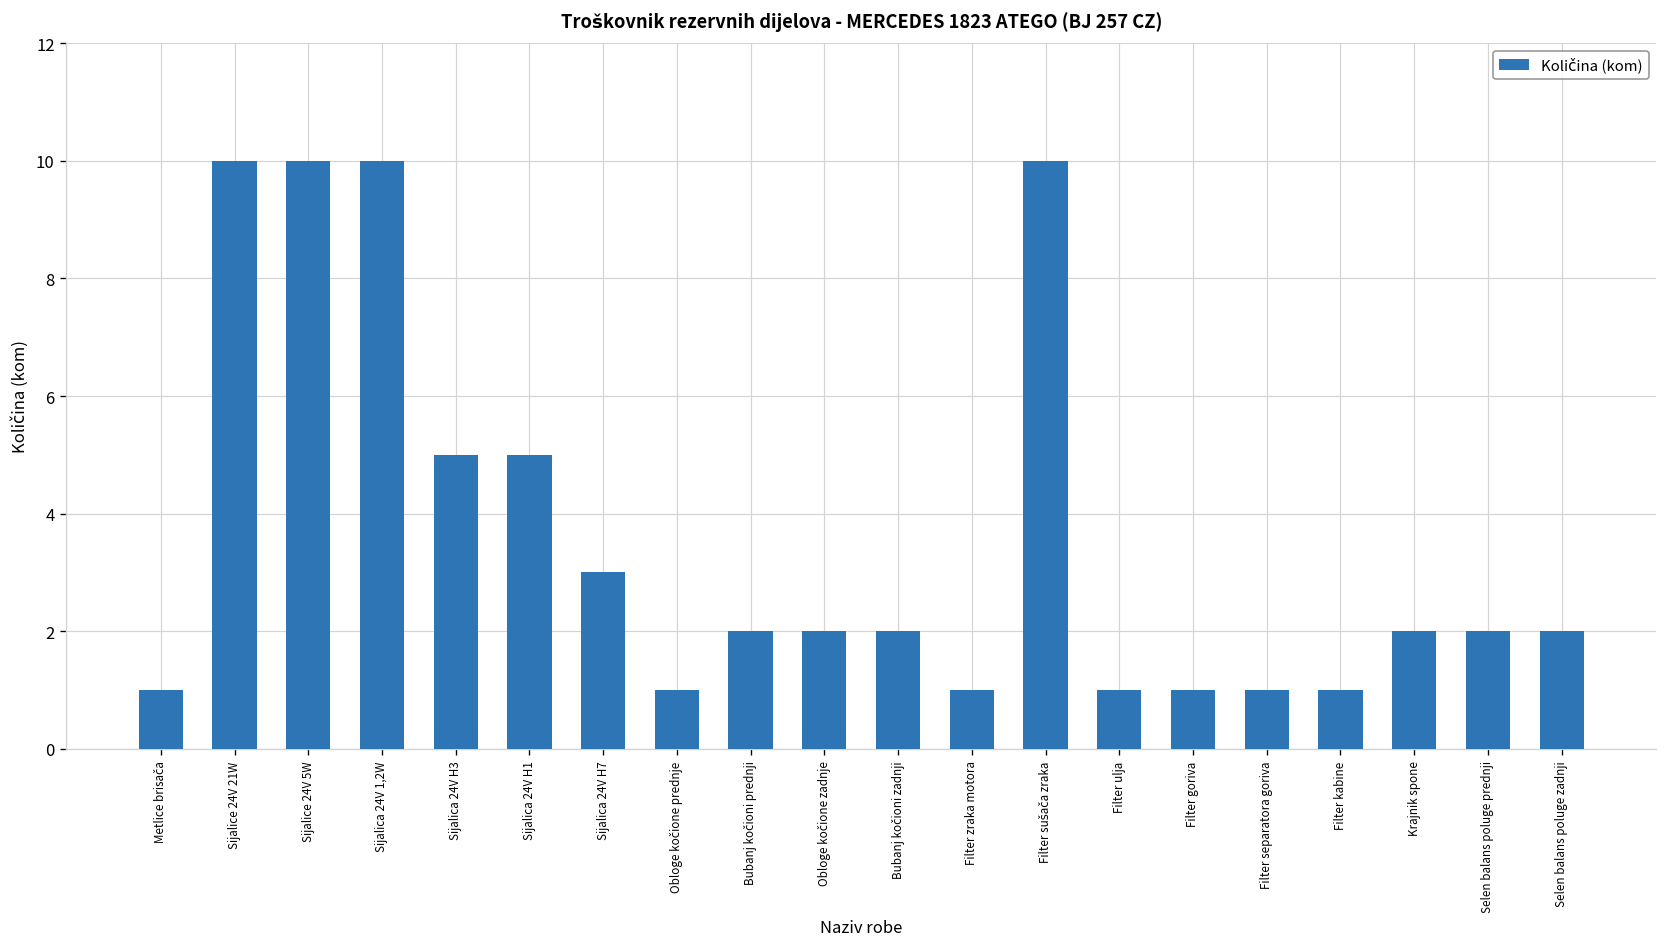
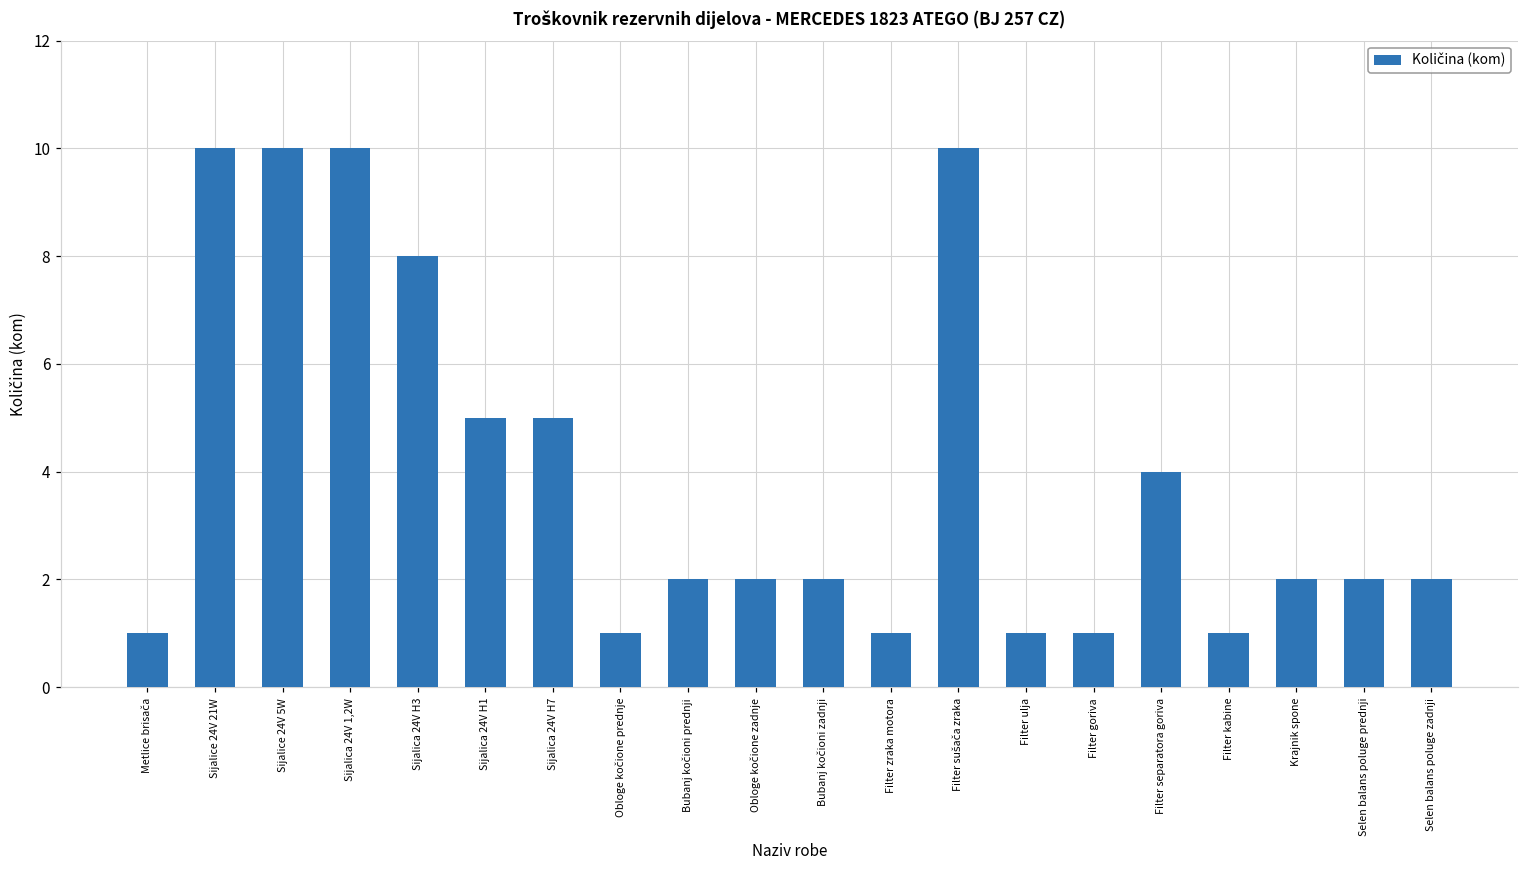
  {
    "Metlice brisača": 1,
    "Sijalice 24V 21W": 10,
    "Sijalice 24V 5W": 10,
    "Sijalica 24V 1,2W": 10,
-   "Sijalica 24V H3": 5,
+   "Sijalica 24V H3": 8,
    "Sijalica 24V H1": 5,
-   "Sijalica 24V H7": 3,
+   "Sijalica 24V H7": 5,
    "Obloge kočione prednje": 1,
    "Bubanj kočioni prednji": 2,
    "Obloge kočione zadnje": 2,
    "Bubanj kočioni zadnji": 2,
    "Filter zraka motora": 1,
    "Filter sušača zraka": 10,
    "Filter ulja": 1,
    "Filter goriva": 1,
-   "Filter separatora goriva": 1,
+   "Filter separatora goriva": 4,
    "Filter kabine": 1,
    "Krajnik spone": 2,
    "Selen balans poluge prednji": 2,
    "Selen balans poluge zadnji": 2
  }
